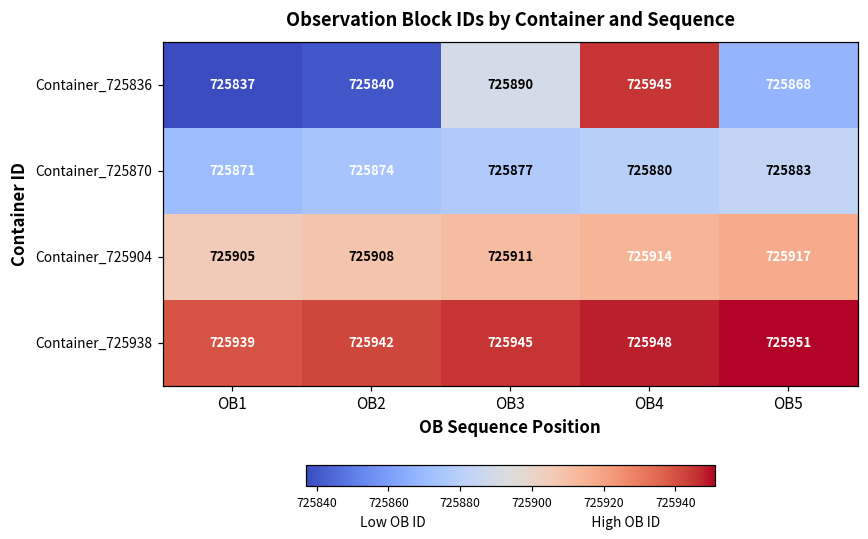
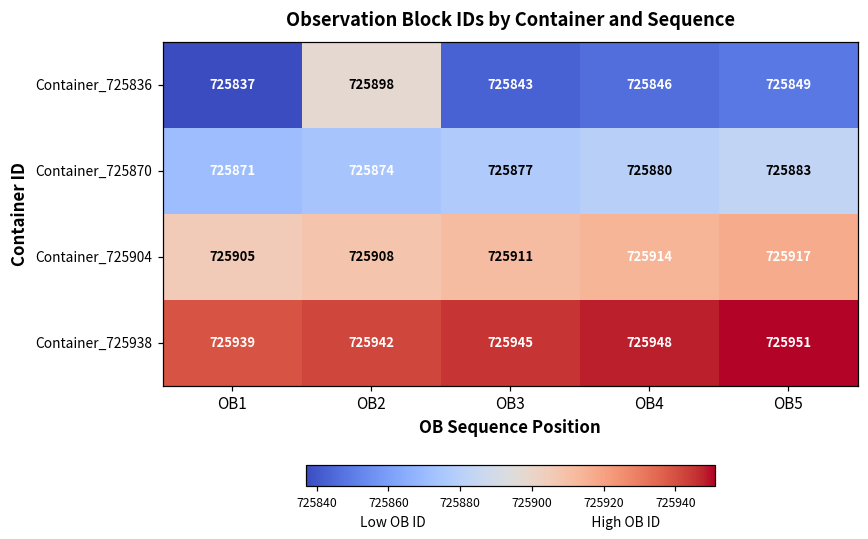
  {
    "Container_725836": {
      "OB1": 725837,
-     "OB2": 725840,
-     "OB3": 725890,
-     "OB4": 725945,
-     "OB5": 725868
+     "OB2": 725898,
+     "OB3": 725843,
+     "OB4": 725846,
+     "OB5": 725849
    },
    "Container_725870": {
      "OB1": 725871,
      "OB2": 725874,
      "OB3": 725877,
      "OB4": 725880,
      "OB5": 725883
    },
    "Container_725904": {
      "OB1": 725905,
      "OB2": 725908,
      "OB3": 725911,
      "OB4": 725914,
      "OB5": 725917
    },
    "Container_725938": {
      "OB1": 725939,
      "OB2": 725942,
      "OB3": 725945,
      "OB4": 725948,
      "OB5": 725951
    }
  }
